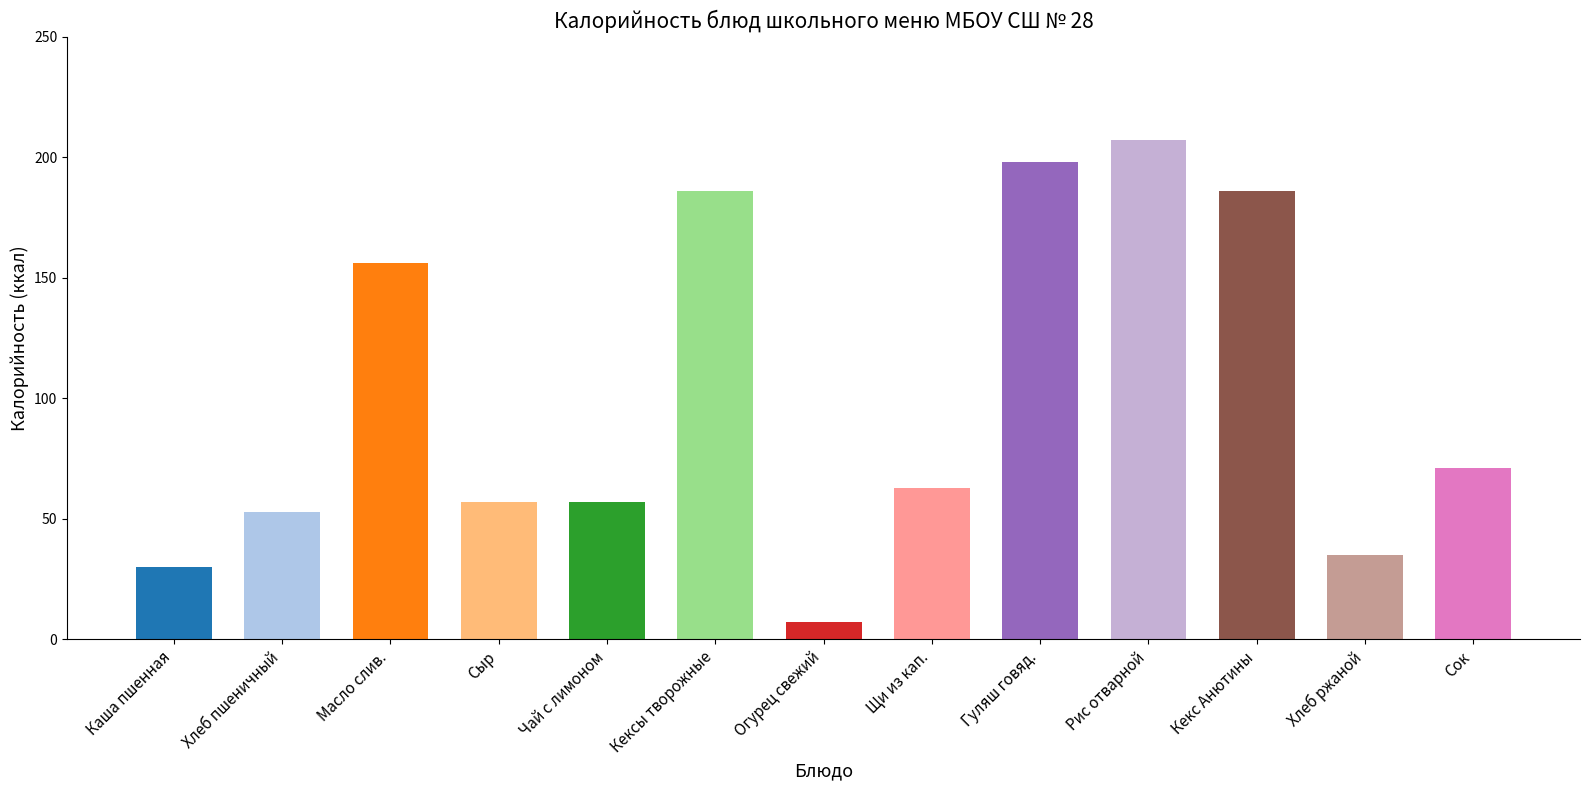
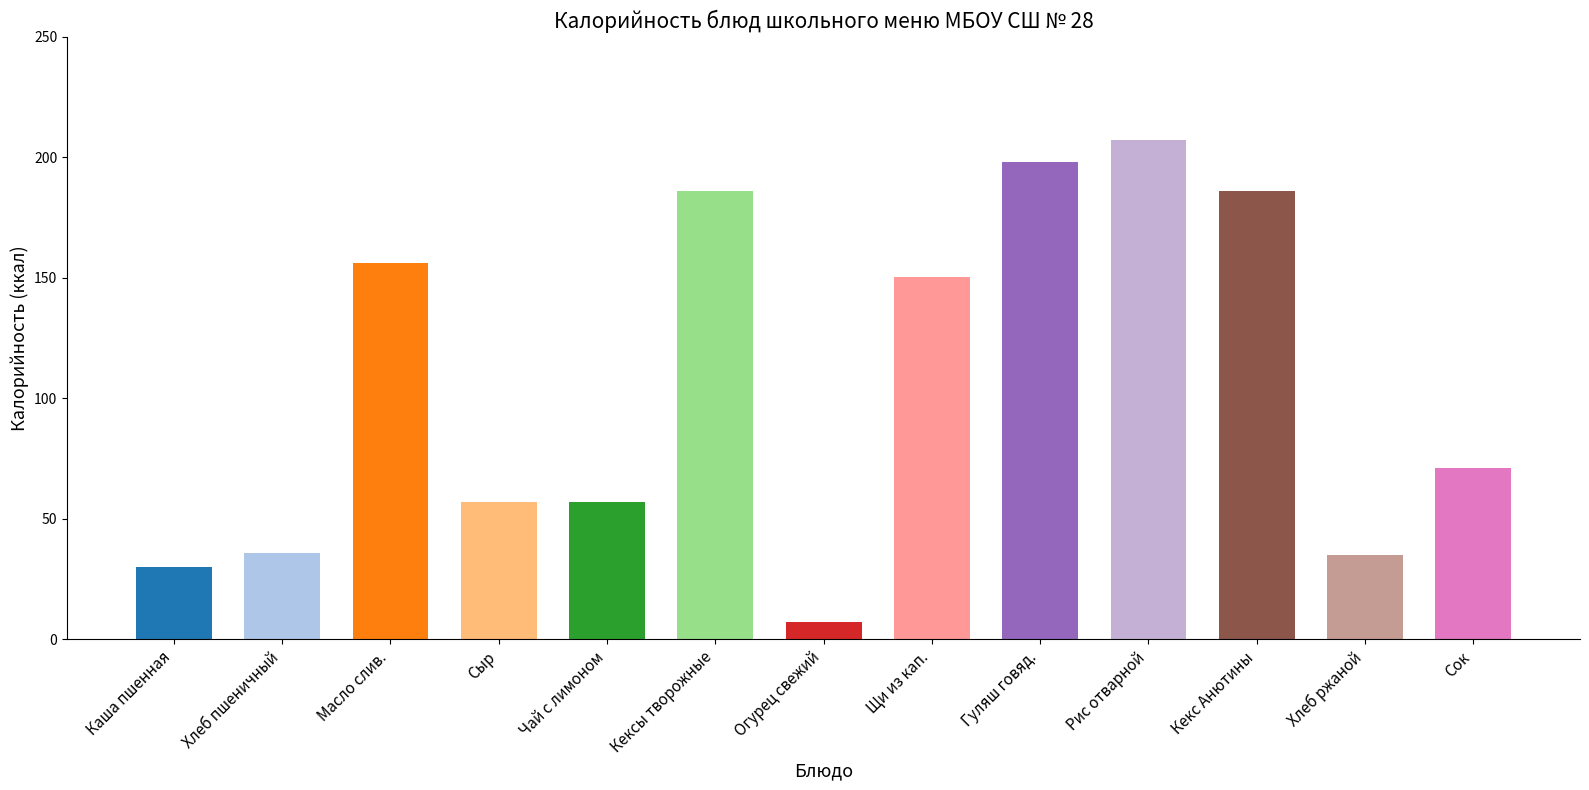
  {
    "Каша пшенная": 30,
-   "Хлеб пшеничный": 53,
+   "Хлеб пшеничный": 36,
    "Масло слив.": 156,
    "Сыр": 57,
    "Чай с лимоном": 57,
    "Кексы творожные": 186,
    "Огурец свежий": 7,
-   "Щи из кап.": 63,
+   "Щи из кап.": 151,
    "Гуляш говяд.": 198,
    "Рис отварной": 207,
    "Кекс Анютины": 186,
    "Хлеб ржаной": 35,
    "Сок": 71
  }
